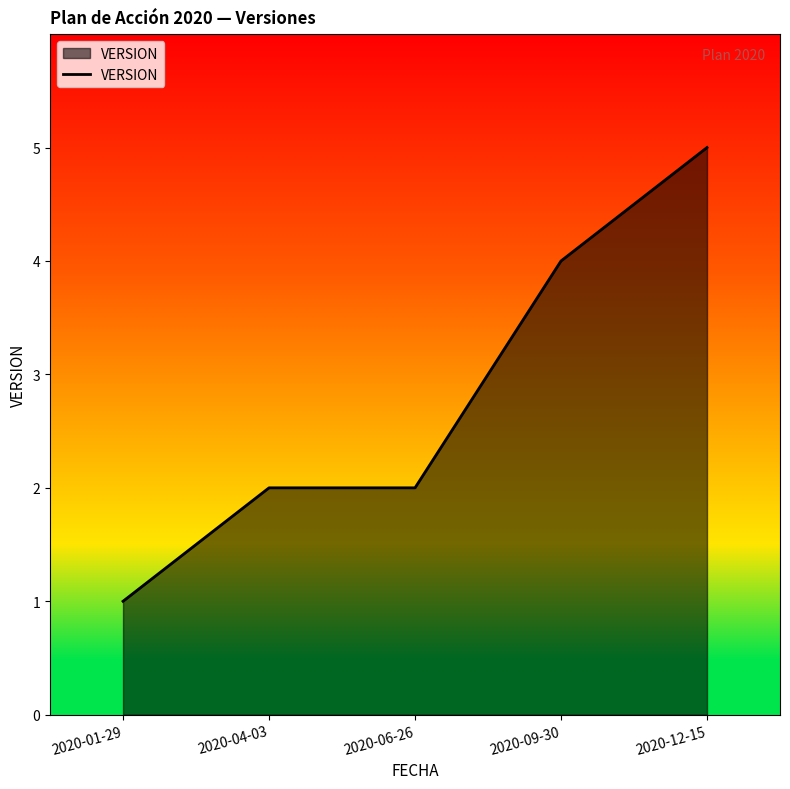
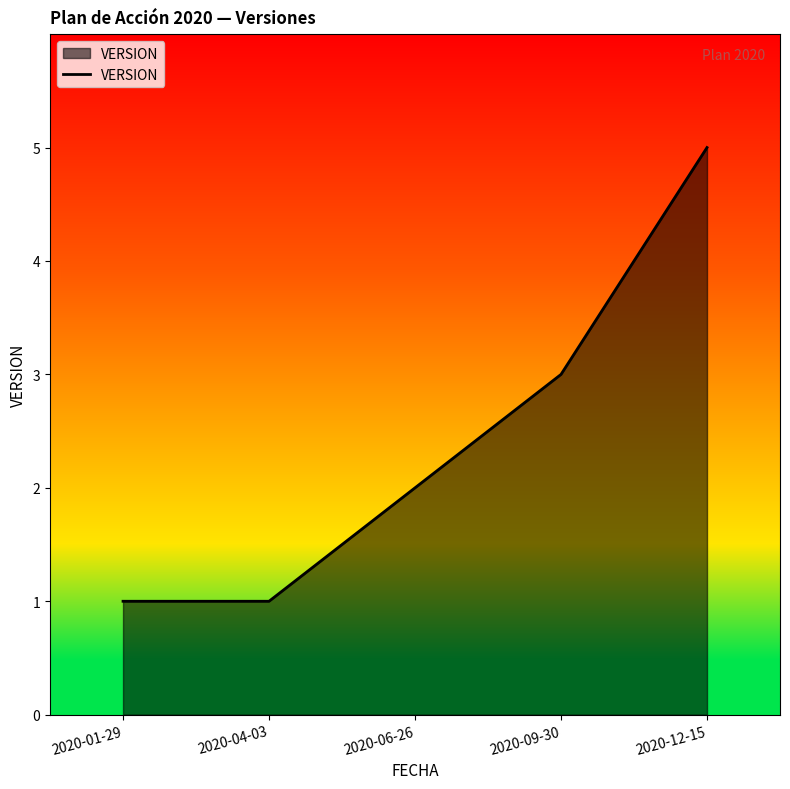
  {
    "2020-01-29": 1,
-   "2020-04-03": 2,
+   "2020-04-03": 1,
    "2020-06-26": 2,
-   "2020-09-30": 4,
+   "2020-09-30": 3,
    "2020-12-15": 5
  }
